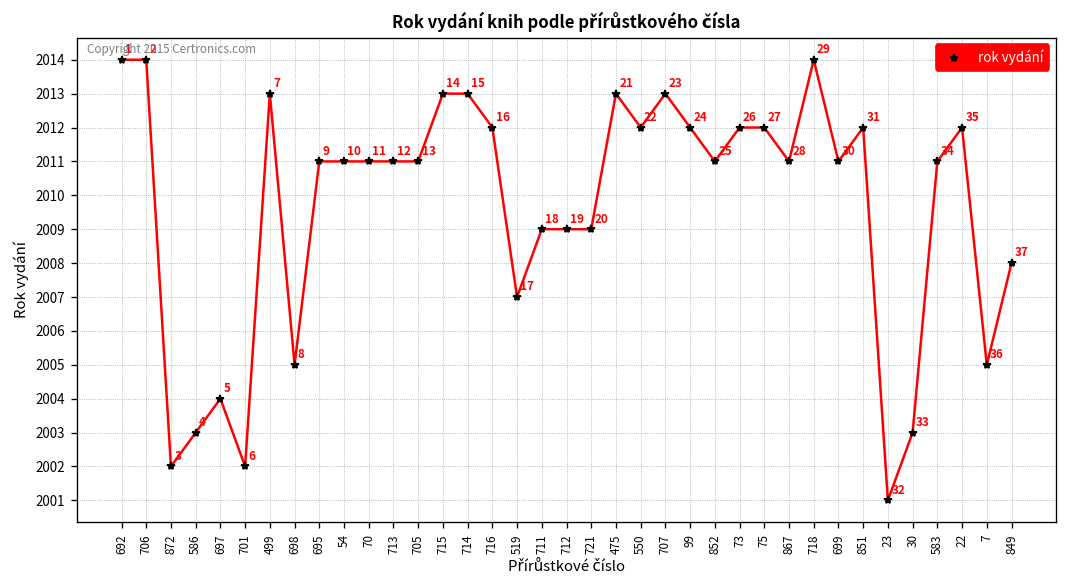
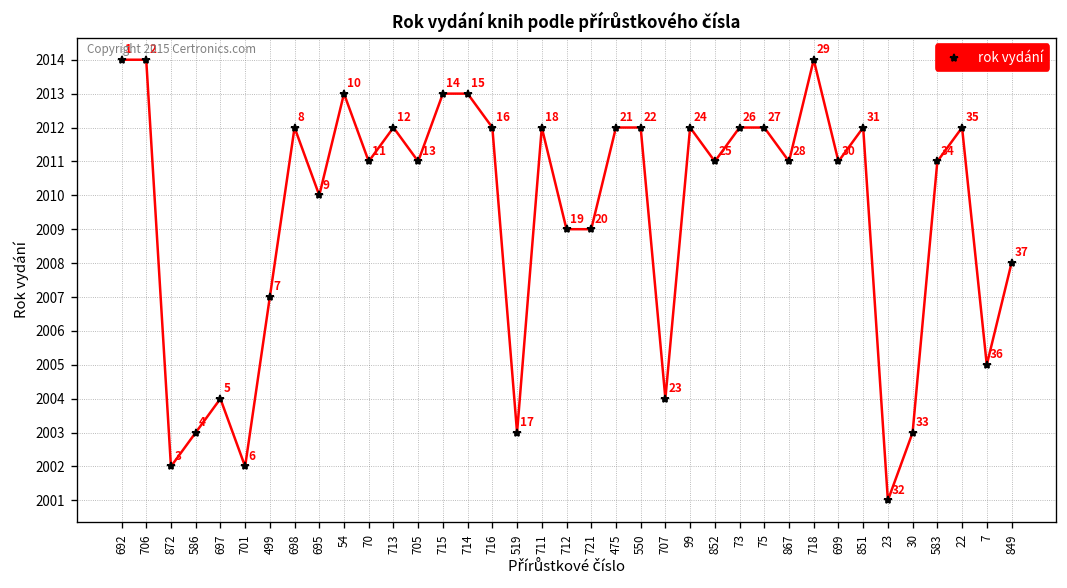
  {
-   "499": 2013,
-   "698": 2005,
-   "695": 2011,
-   "54": 2011,
-   "713": 2011,
-   "519": 2007,
-   "711": 2009,
-   "475": 2013,
-   "707": 2013
+   "499": 2007,
+   "698": 2012,
+   "695": 2010,
+   "54": 2013,
+   "713": 2012,
+   "519": 2003,
+   "711": 2012,
+   "475": 2012,
+   "707": 2004
  }
